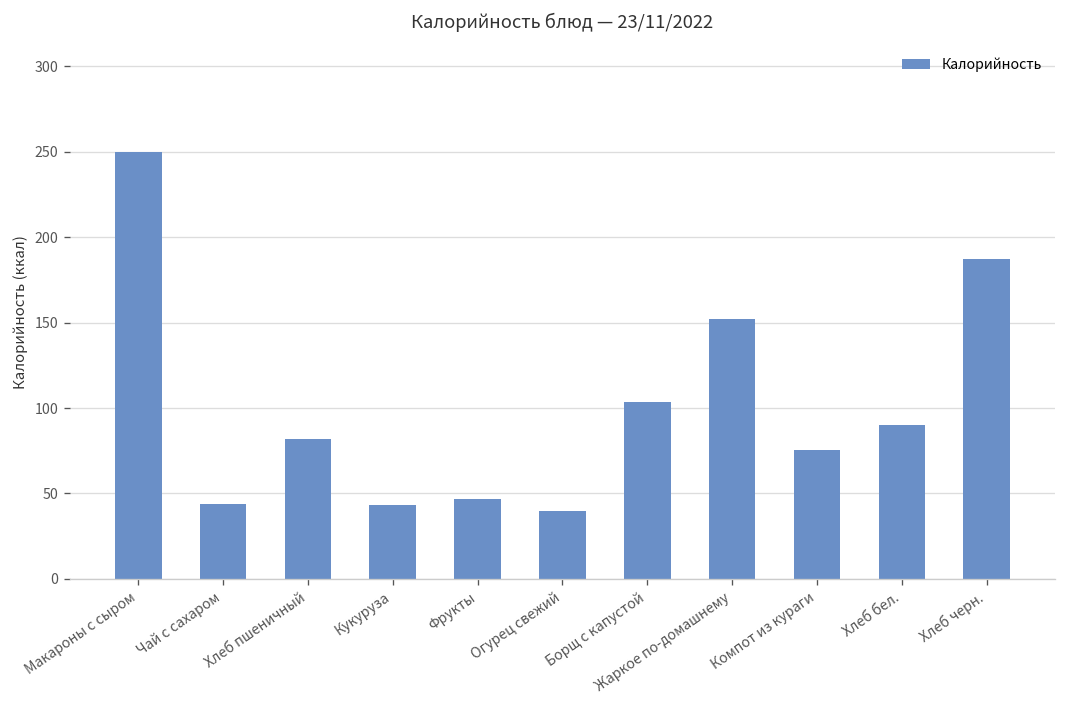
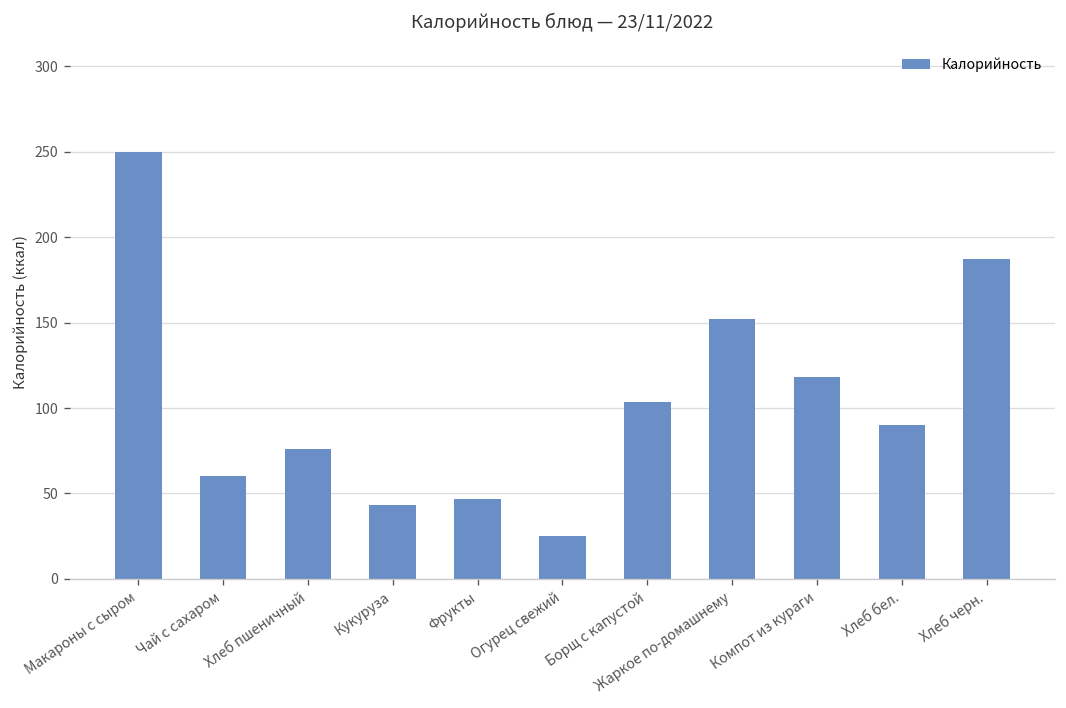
  {
    "Макароны с сыром": 250,
-   "Чай с сахаром": 44,
-   "Хлеб пшеничный": 82,
+   "Чай с сахаром": 60,
+   "Хлеб пшеничный": 76,
    "Кукуруза": 43,
    "Фрукты": 47,
-   "Огурец свежий": 40,
+   "Огурец свежий": 25,
    "Борщ с капустой": 104,
    "Жаркое по-домашнему": 152,
-   "Компот из кураги": 75,
+   "Компот из кураги": 118,
    "Хлеб бел.": 90,
    "Хлеб черн.": 187
  }
